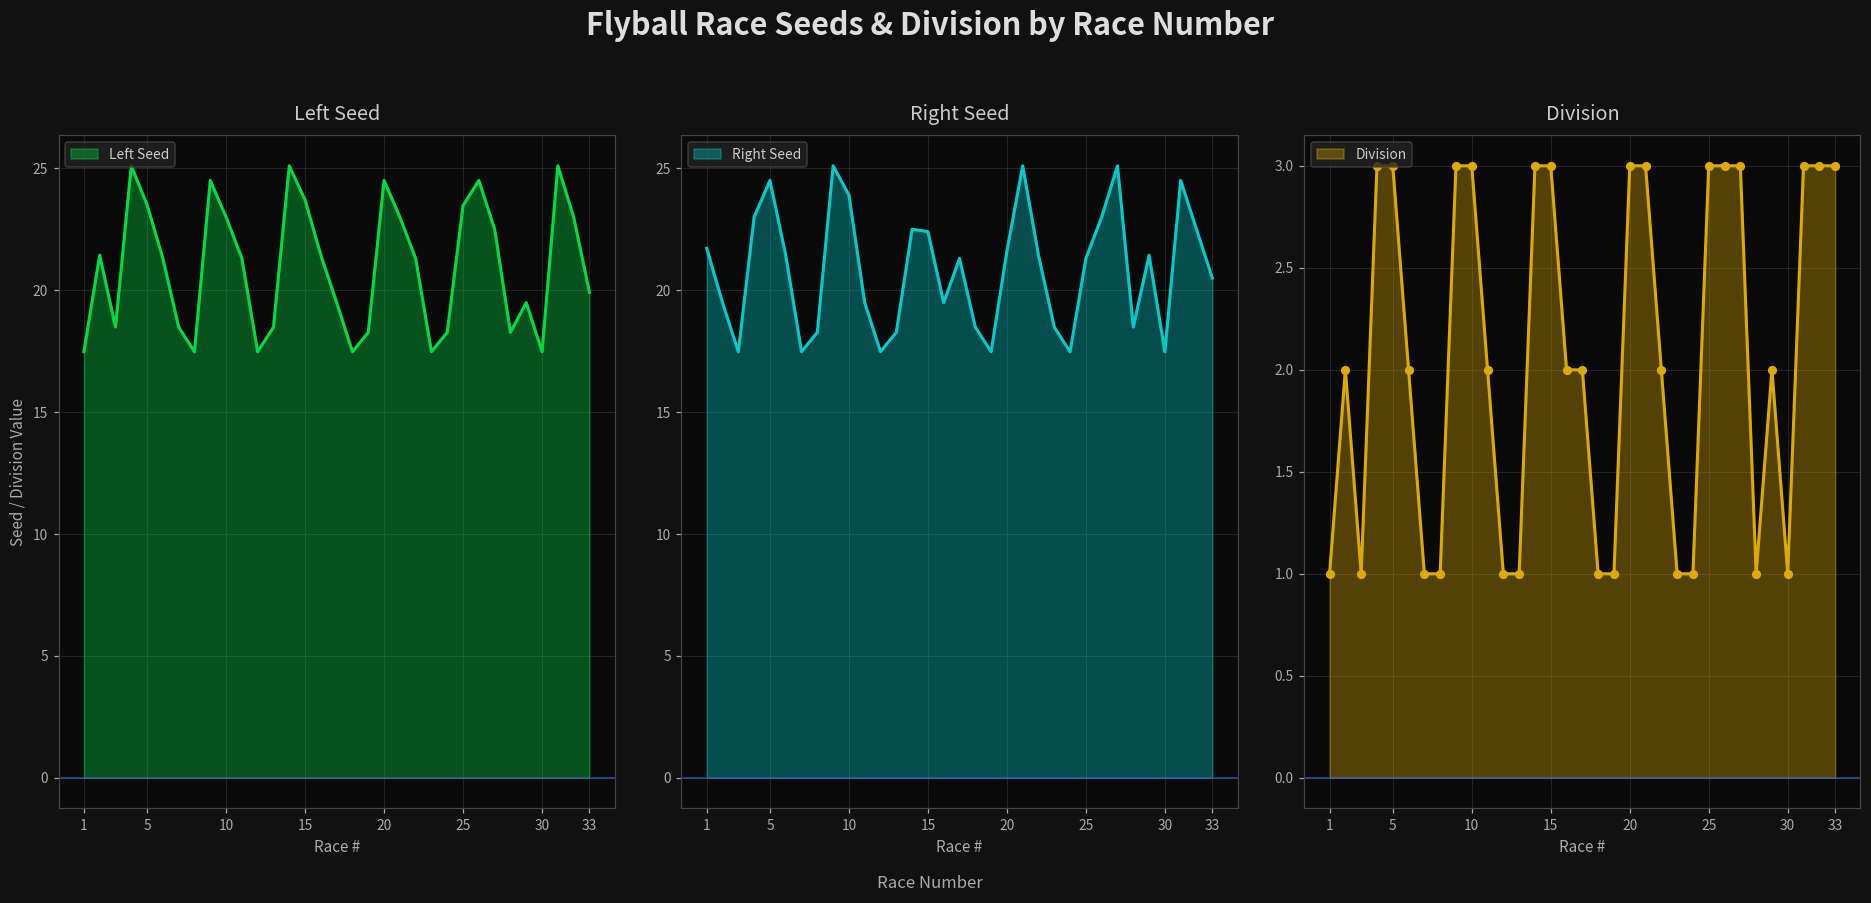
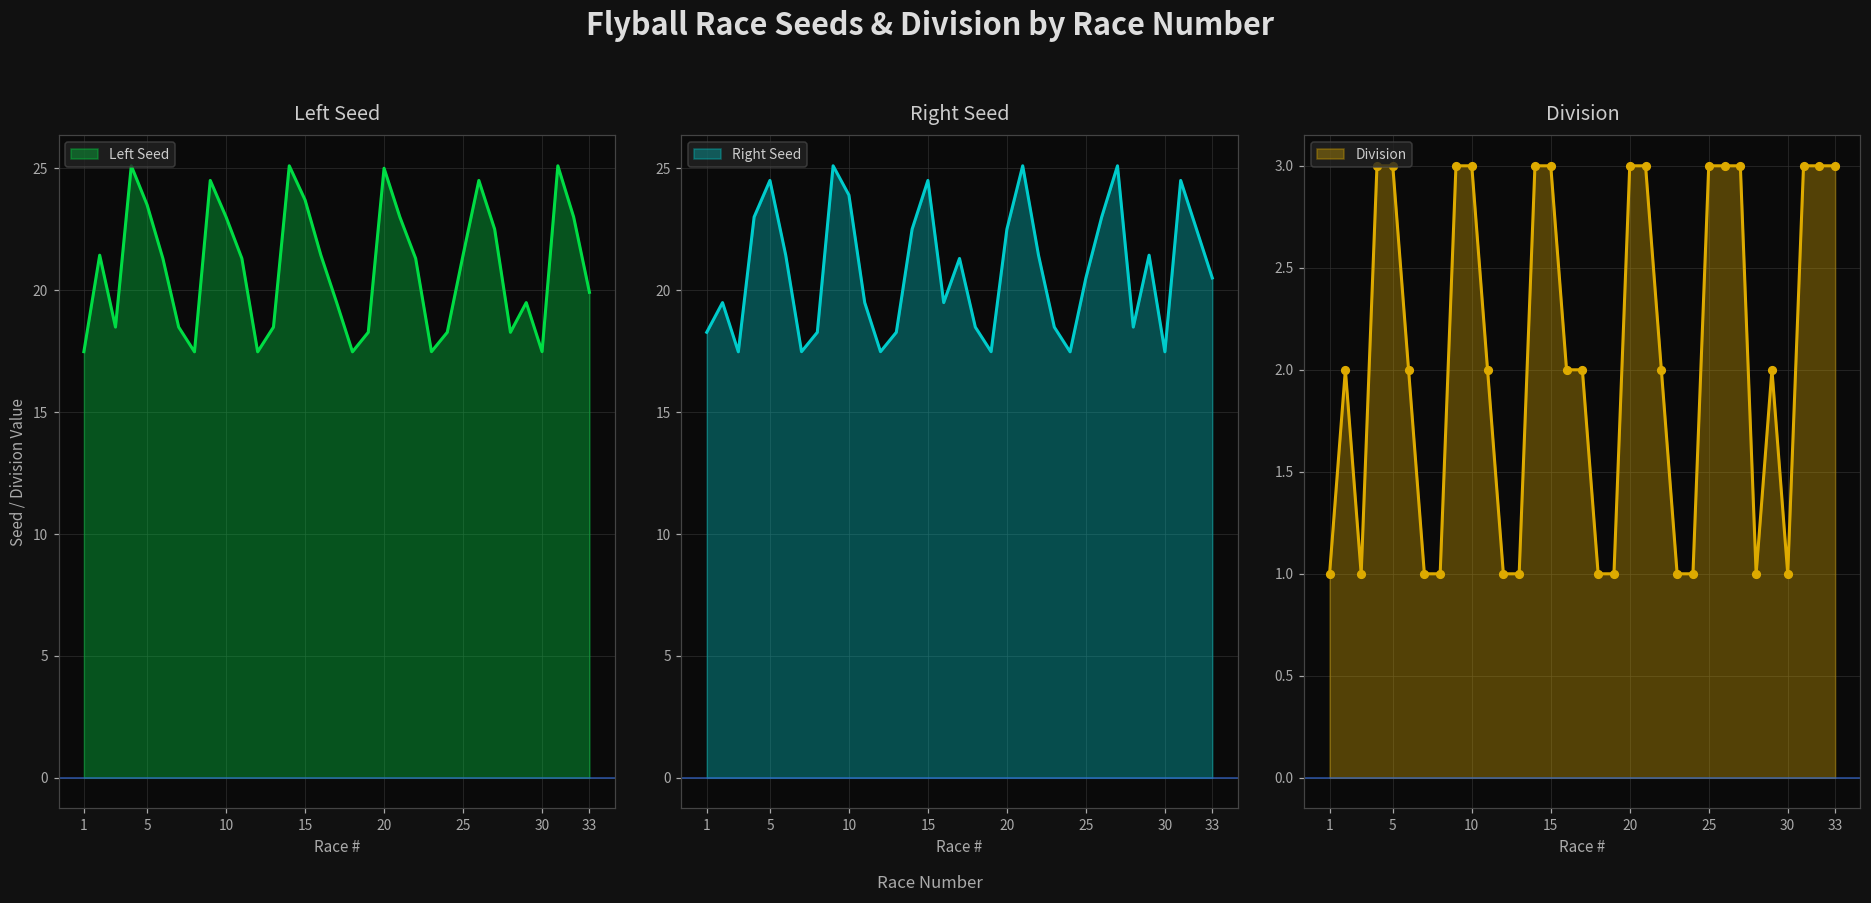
  {
    "Left Seed": {
      "1": 17.5,
      "5": 23.5,
      "10": 23.0,
      "15": 23.7,
-     "20": 24.5,
-     "25": 23.5,
+     "20": 25.0,
+     "25": 21.4,
      "30": 17.5,
      "33": 19.9
    },
    "Right Seed": {
-     "1": 21.7,
+     "1": 18.3,
      "5": 24.5,
      "10": 23.9,
-     "15": 22.4,
-     "20": 21.6,
-     "25": 21.3,
+     "15": 24.5,
+     "20": 22.5,
+     "25": 20.5,
      "30": 17.5,
      "33": 20.5
    },
    "Division": {
      "1": 1.00,
      "10": 3.00,
      "15": 3.00,
      "20": 3.00,
      "25": 3.00,
      "30": 1.00,
      "33": 3.00
    }
  }
